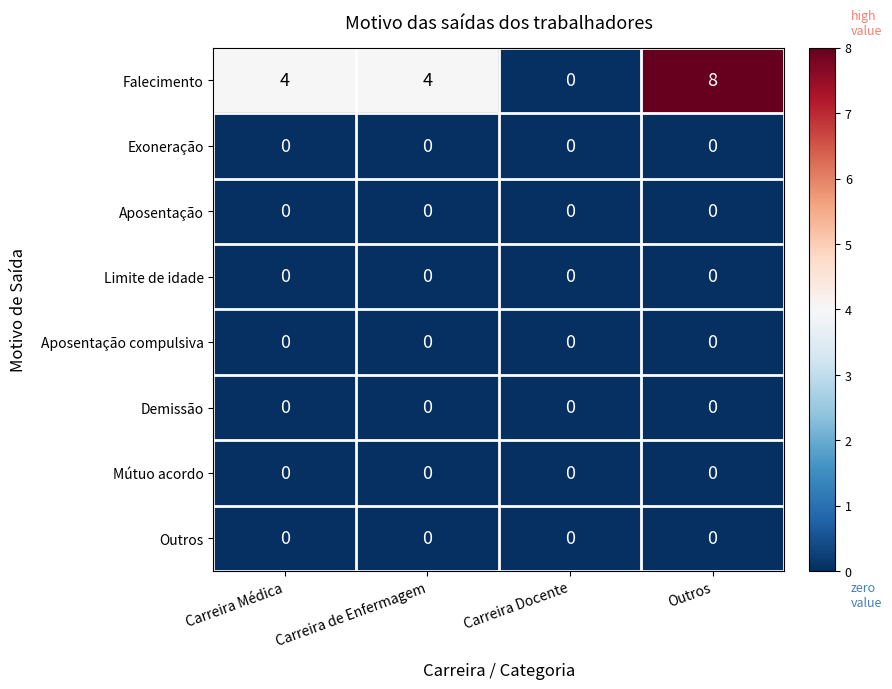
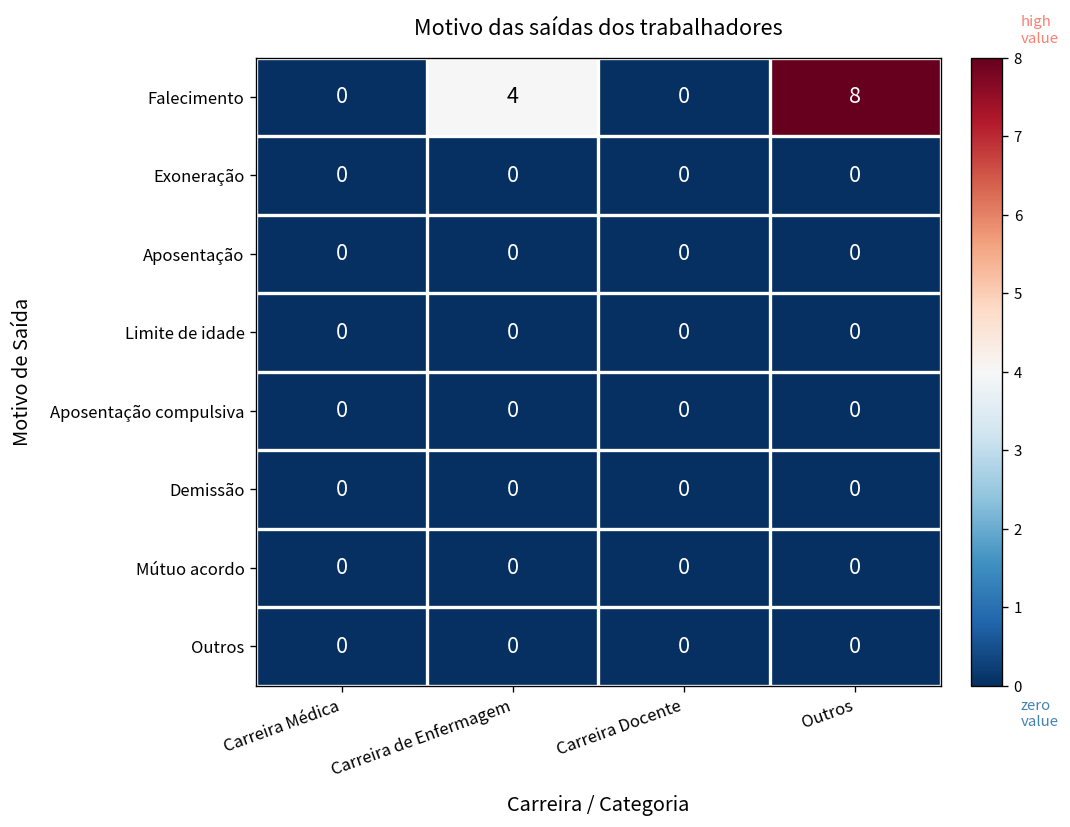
  {
    "Falecimento": {
-     "Carreira Médica": 4,
+     "Carreira Médica": 0,
      "Carreira de Enfermagem": 4,
      "Carreira Docente": 0,
      "Outros": 8
    },
    "Exoneração": {
      "Carreira Médica": 0,
      "Carreira de Enfermagem": 0,
      "Carreira Docente": 0,
      "Outros": 0
    },
    "Aposentação": {
      "Carreira Médica": 0,
      "Carreira de Enfermagem": 0,
      "Carreira Docente": 0,
      "Outros": 0
    },
    "Limite de idade": {
      "Carreira Médica": 0,
      "Carreira de Enfermagem": 0,
      "Carreira Docente": 0,
      "Outros": 0
    },
    "Aposentação compulsiva": {
      "Carreira Médica": 0,
      "Carreira de Enfermagem": 0,
      "Carreira Docente": 0,
      "Outros": 0
    },
    "Demissão": {
      "Carreira Médica": 0,
      "Carreira de Enfermagem": 0,
      "Carreira Docente": 0,
      "Outros": 0
    },
    "Mútuo acordo": {
      "Carreira Médica": 0,
      "Carreira de Enfermagem": 0,
      "Carreira Docente": 0,
      "Outros": 0
    },
    "Outros": {
      "Carreira Médica": 0,
      "Carreira de Enfermagem": 0,
      "Carreira Docente": 0,
      "Outros": 0
    }
  }
